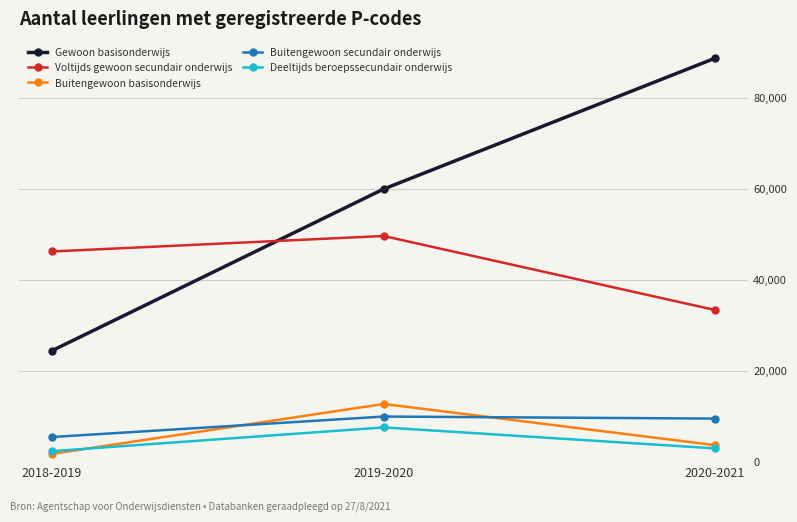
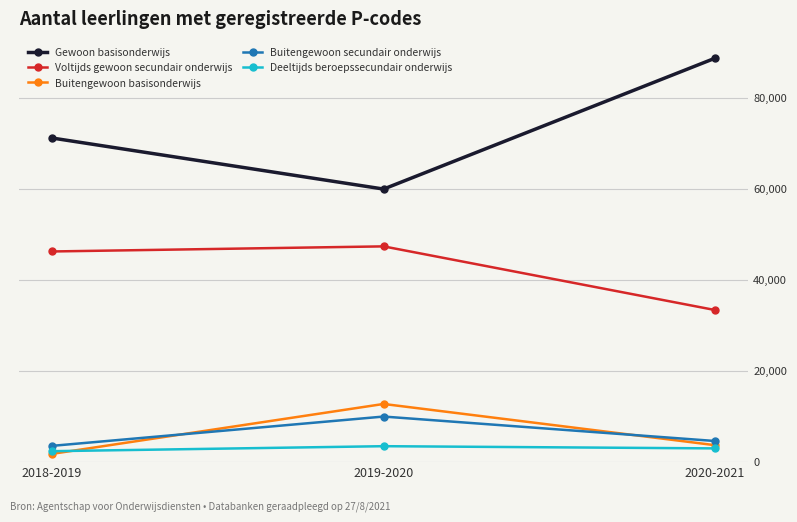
  {
    "Gewoon basisonderwijs": {
-     "2018-2019": "24,000",
+     "2018-2019": "71,000",
      "2019-2020": "60,000",
      "2020-2021": "89,000"
    },
    "Voltijds gewoon secundair onderwijs": {
      "2018-2019": "46,000",
-     "2019-2020": "50,000",
+     "2019-2020": "47,000",
      "2020-2021": "33,000"
    },
    "Buitengewoon basisonderwijs": {
      "2018-2019": "2,000",
      "2019-2020": "13,000",
      "2020-2021": "4,000"
    },
    "Buitengewoon secundair onderwijs": {
-     "2018-2019": "5,000",
+     "2018-2019": "3,000",
      "2019-2020": "10,000",
-     "2020-2021": "9,000"
+     "2020-2021": "5,000"
    },
    "Deeltijds beroepssecundair onderwijs": {
      "2018-2019": "2,000",
-     "2019-2020": "8,000",
+     "2019-2020": "3,000",
      "2020-2021": "3,000"
    }
  }
